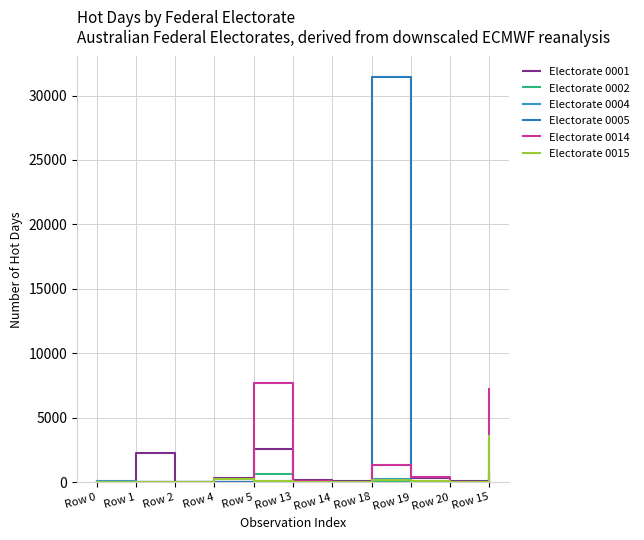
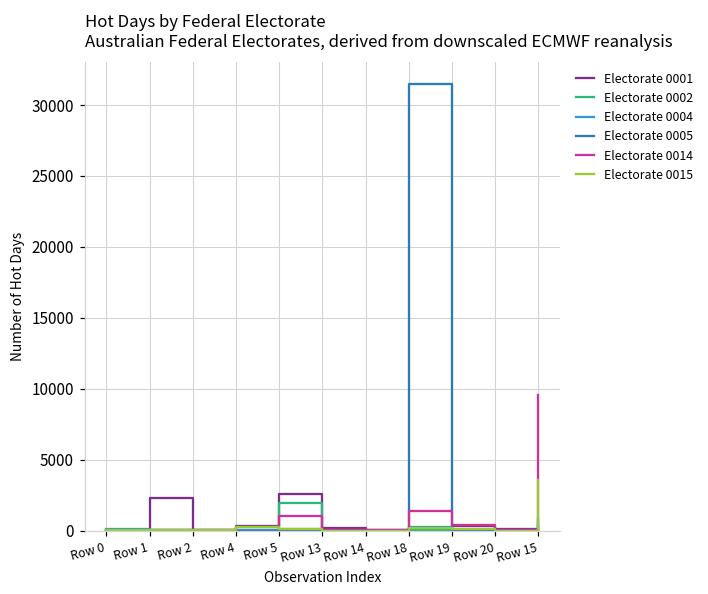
  {
    "Electorate 0001": {
      "Row 1": 2300,
      "Row 5": 2600,
      "Row 15": 0
    },
    "Electorate 0002": {
-     "Row 5": 600,
+     "Row 5": 2000,
      "Row 15": 600
    },
    "Electorate 0014": {
-     "Row 5": 7700,
+     "Row 5": 1000,
      "Row 18": 1400,
-     "Row 15": 7300
+     "Row 15": 9600
    },
    "Electorate 0015": {
      "Row 15": 3600
    }
  }
